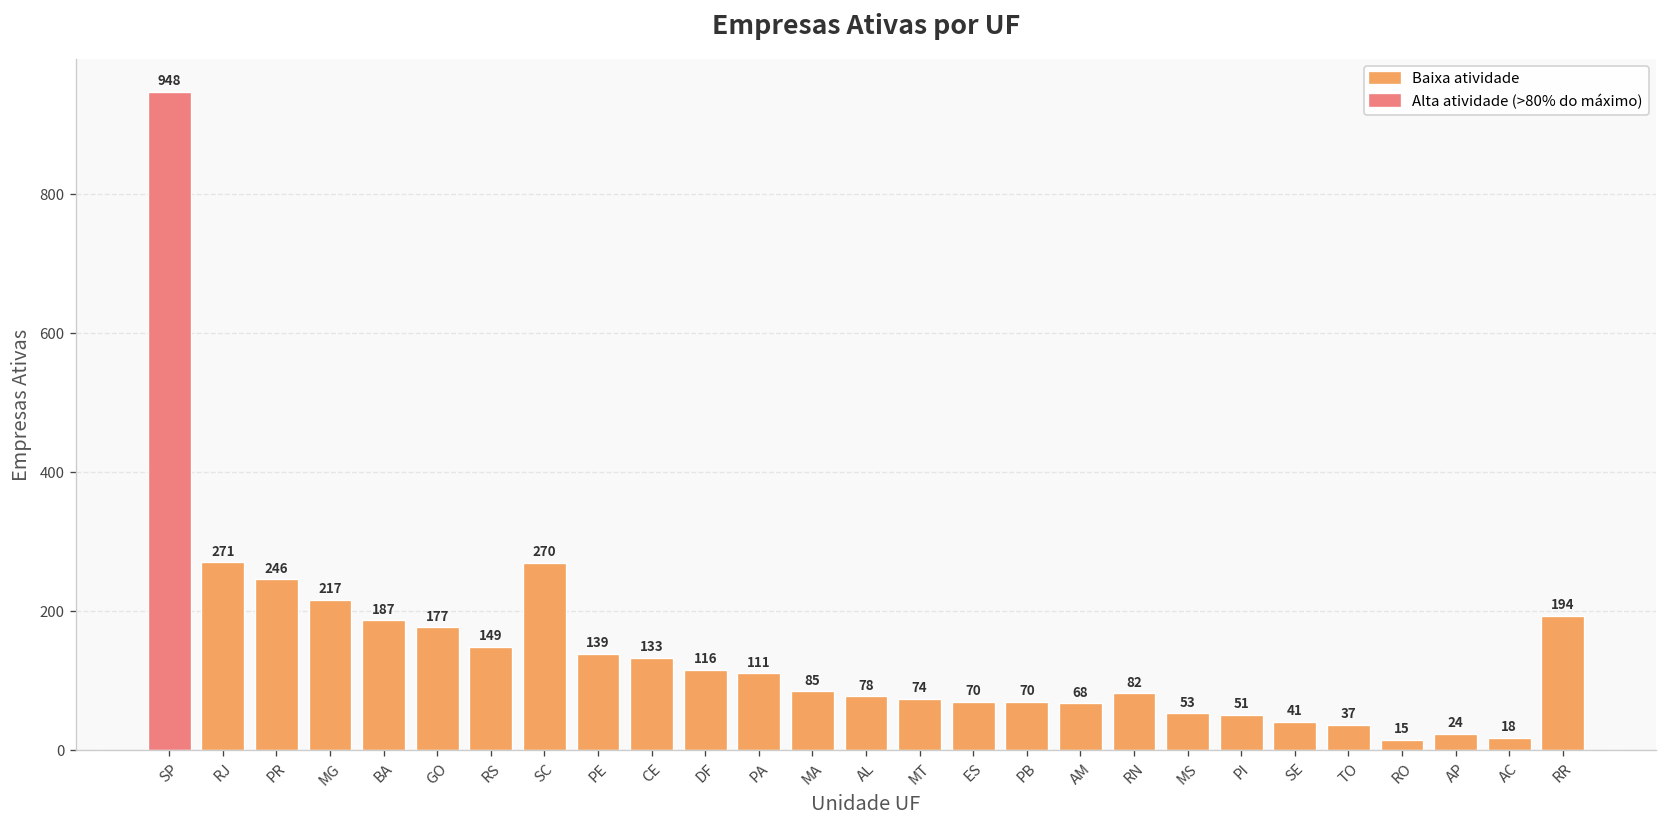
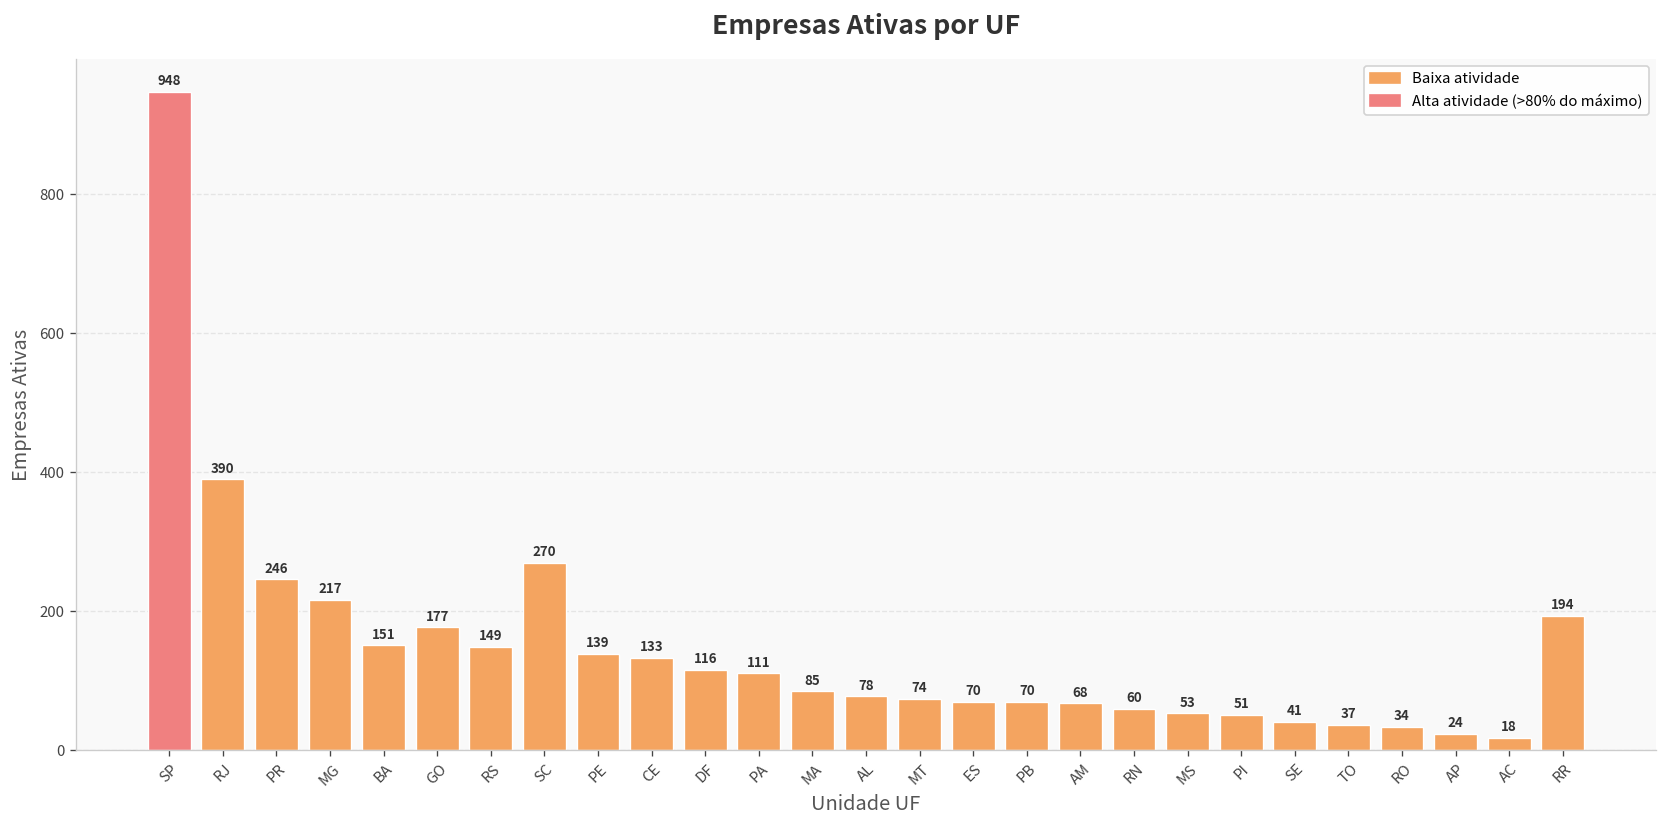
  {
    "SP": 948,
-   "RJ": 271,
+   "RJ": 390,
    "PR": 246,
    "MG": 217,
-   "BA": 187,
+   "BA": 151,
    "GO": 177,
    "RS": 149,
    "SC": 270,
    "PE": 139,
    "CE": 133,
    "DF": 116,
    "PA": 111,
    "MA": 85,
    "AL": 78,
    "MT": 74,
    "ES": 70,
    "PB": 70,
    "AM": 68,
-   "RN": 82,
+   "RN": 60,
    "MS": 53,
    "PI": 51,
    "SE": 41,
    "TO": 37,
-   "RO": 15,
+   "RO": 34,
    "AP": 24,
    "AC": 18,
    "RR": 194
  }
